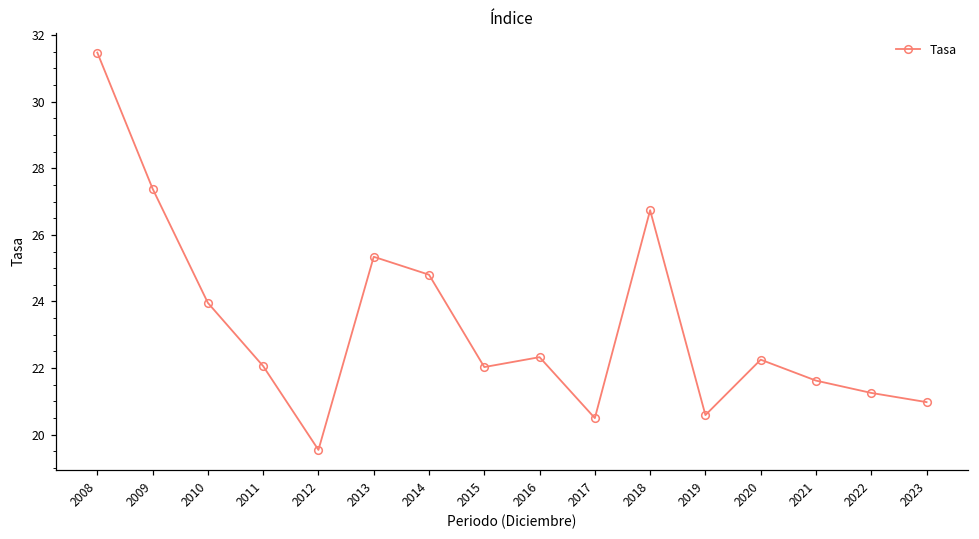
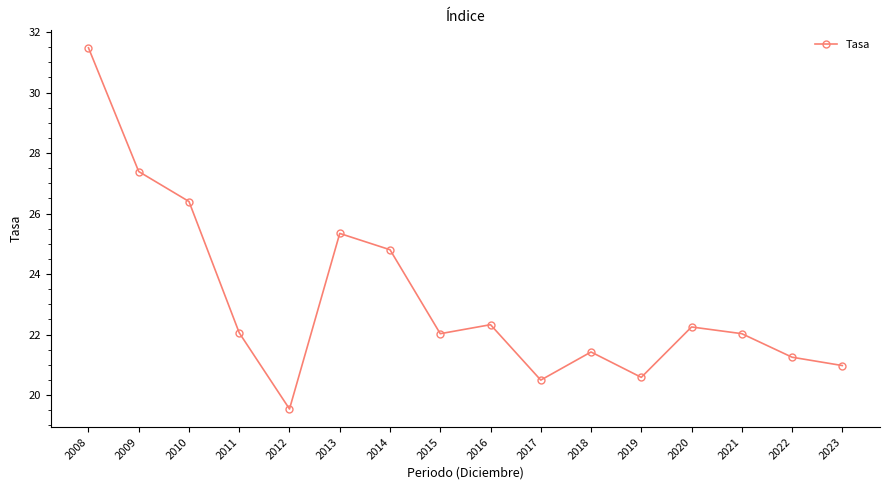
  {
    "2008": 31.5,
    "2009": 27.4,
-   "2010": 24.0,
+   "2010": 26.4,
    "2011": 22.1,
    "2012": 19.5,
    "2013": 25.3,
    "2014": 24.8,
    "2015": 22.0,
    "2016": 22.3,
    "2017": 20.5,
-   "2018": 26.7,
+   "2018": 21.4,
    "2019": 20.6,
    "2020": 22.3,
-   "2021": 21.6,
+   "2021": 22.0,
    "2022": 21.3,
    "2023": 21.0
  }
